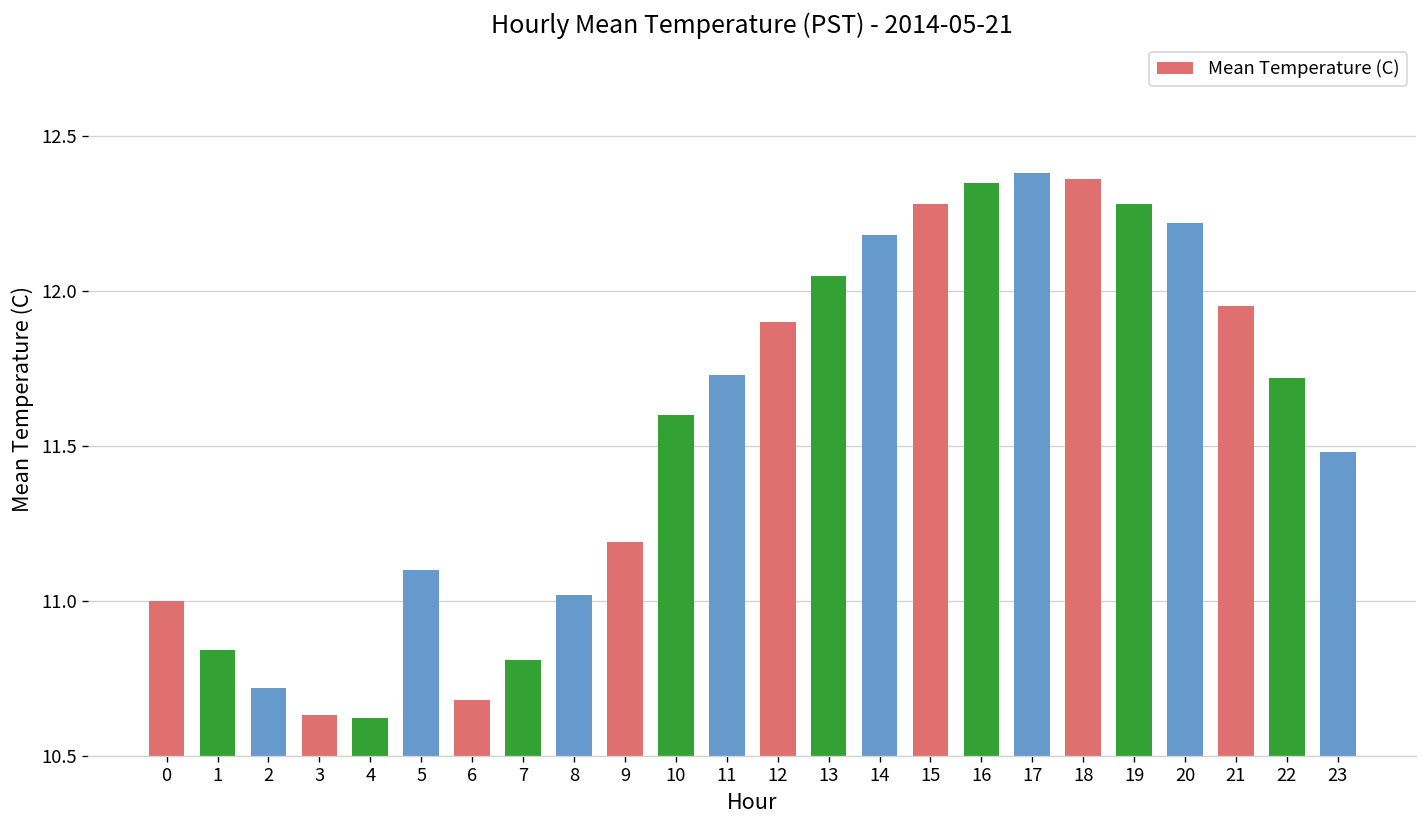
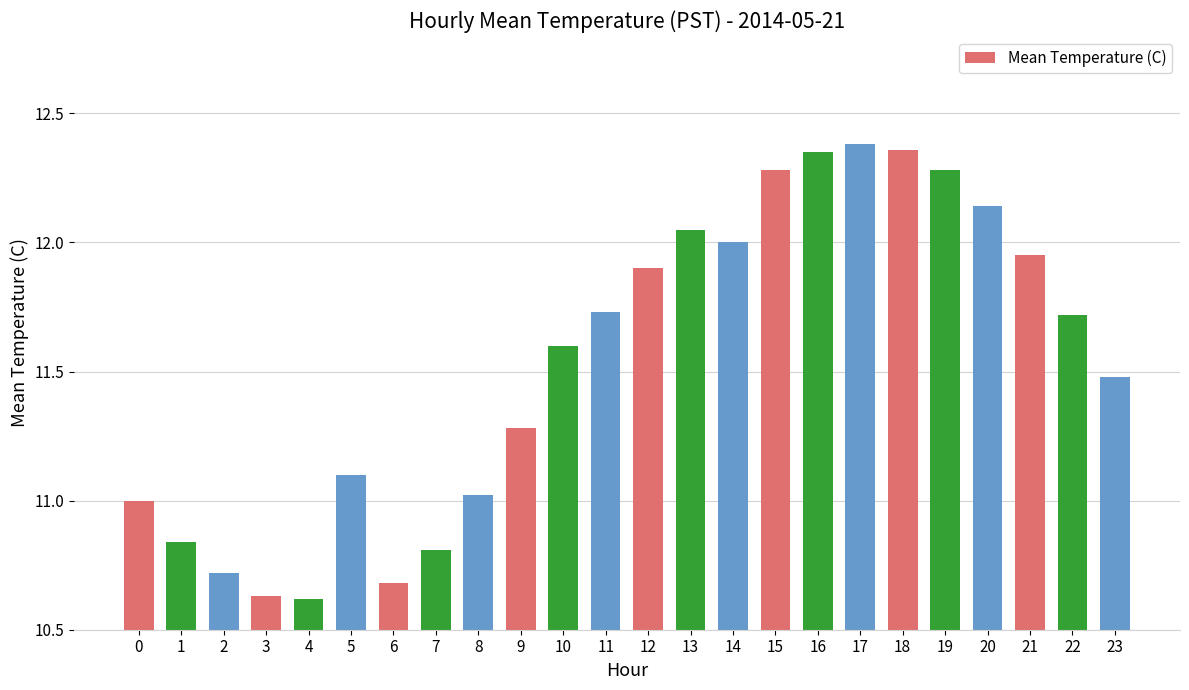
  {
    "0": 11.00,
    "1": 10.84,
    "2": 10.72,
    "3": 10.63,
    "4": 10.62,
    "5": 11.10,
    "6": 10.68,
    "7": 10.81,
    "8": 11.02,
-   "9": 11.19,
+   "9": 11.28,
    "10": 11.60,
    "11": 11.73,
    "12": 11.90,
    "13": 12.05,
-   "14": 12.18,
+   "14": 12.00,
    "15": 12.28,
    "16": 12.35,
    "17": 12.38,
    "18": 12.36,
    "19": 12.28,
-   "20": 12.22,
+   "20": 12.14,
    "21": 11.95,
    "22": 11.72,
    "23": 11.48
  }
